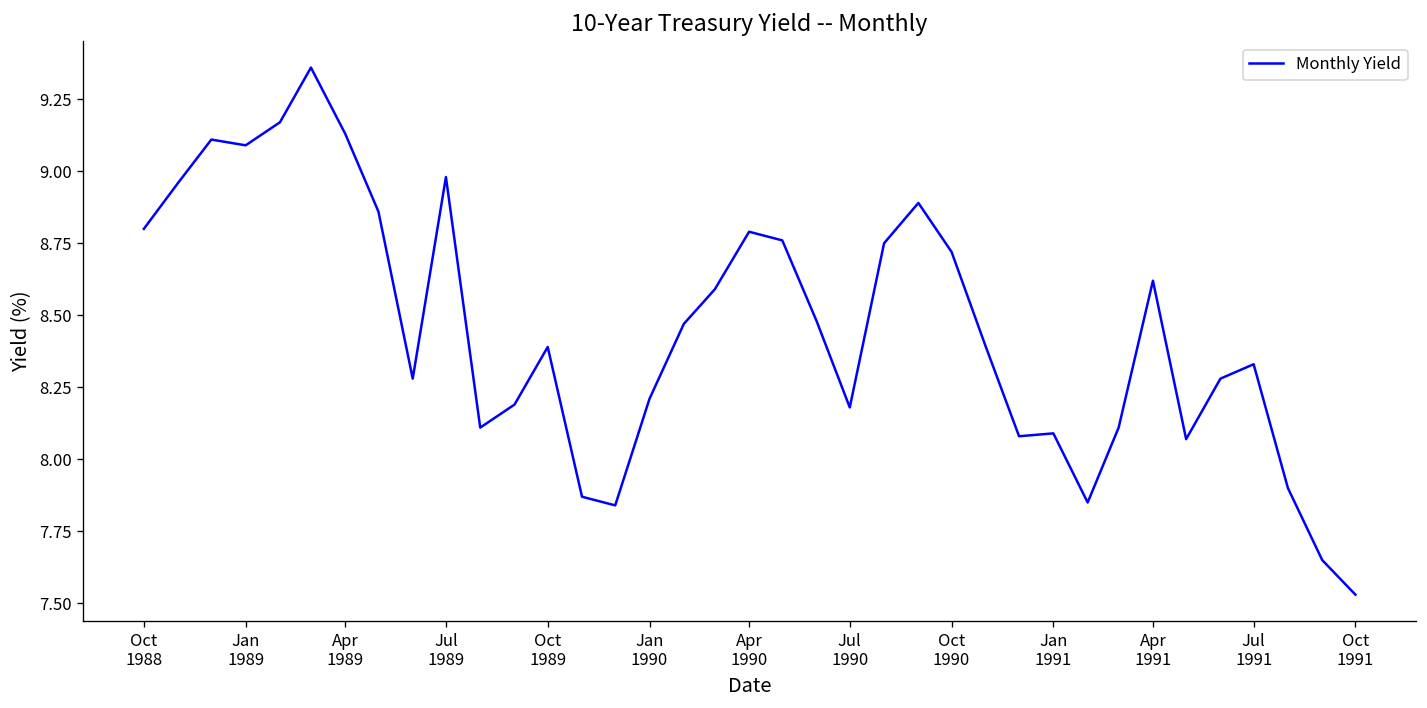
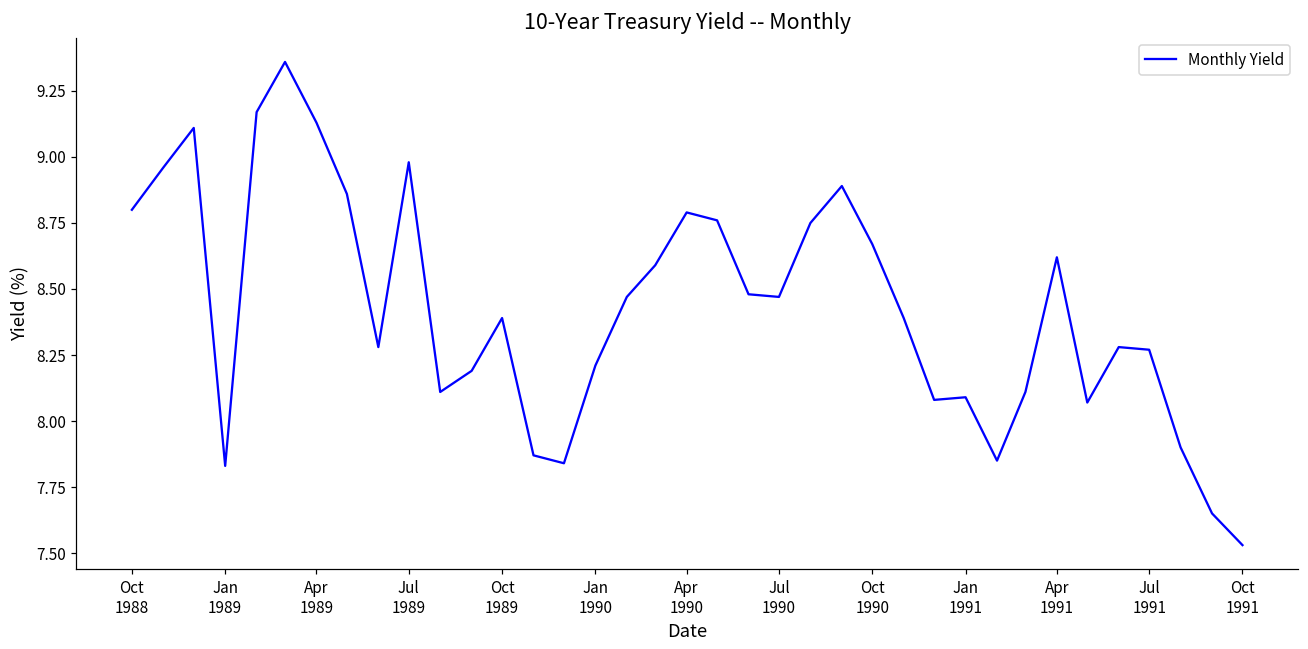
  {
    "Oct 1988": 8.80,
-   "Jan 1989": 9.09,
+   "Jan 1989": 7.83,
    "Apr 1989": 9.13,
    "Jul 1989": 8.98,
    "Oct 1989": 8.39,
    "Jan 1990": 8.21,
    "Apr 1990": 8.79,
-   "Jul 1990": 8.18,
-   "Oct 1990": 8.72,
+   "Jul 1990": 8.47,
+   "Oct 1990": 8.67,
    "Jan 1991": 8.09,
    "Apr 1991": 8.62,
-   "Jul 1991": 8.33,
+   "Jul 1991": 8.27,
    "Oct 1991": 7.53
  }
